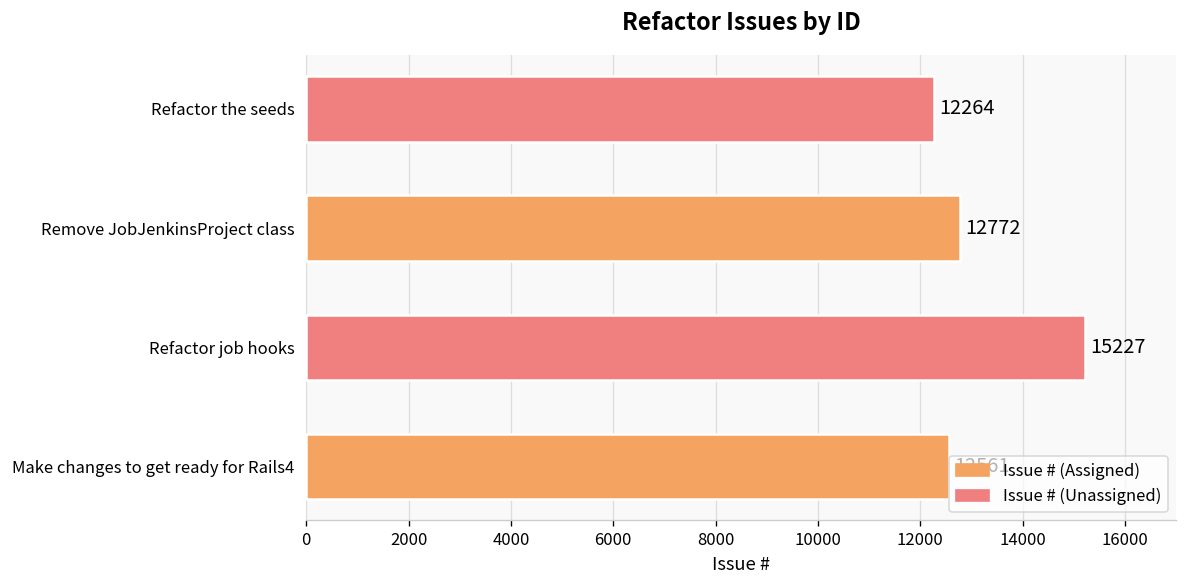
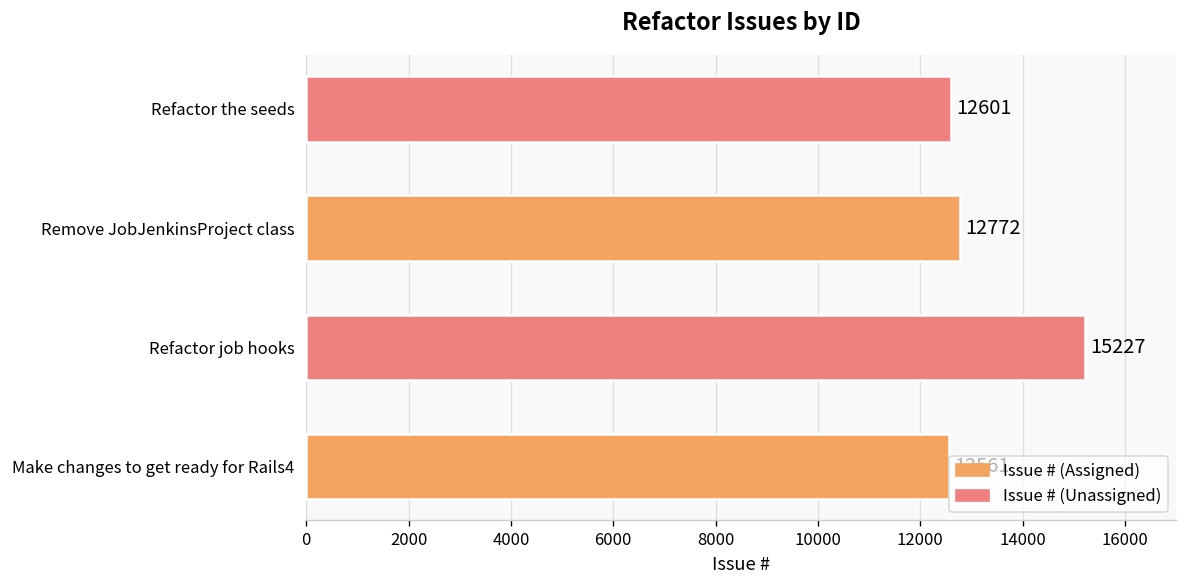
  {
-   "Refactor the seeds": 12264,
+   "Refactor the seeds": 12601,
    "Remove JobJenkinsProject class": 12772,
    "Refactor job hooks": 15227
  }
